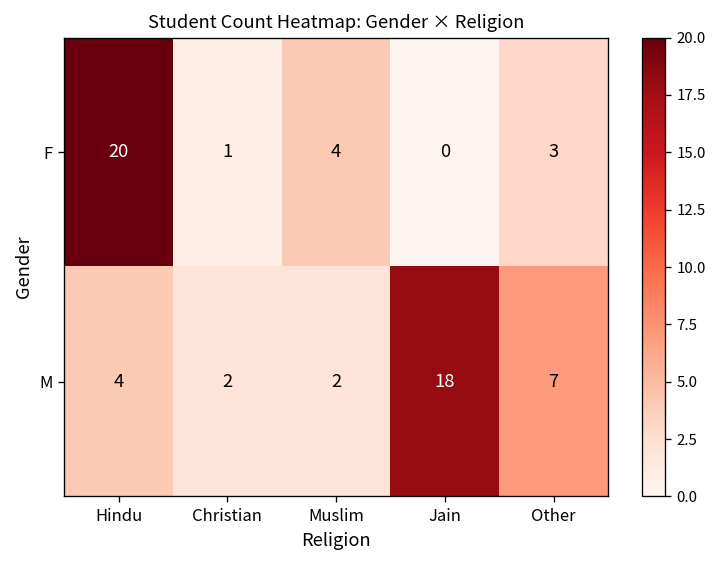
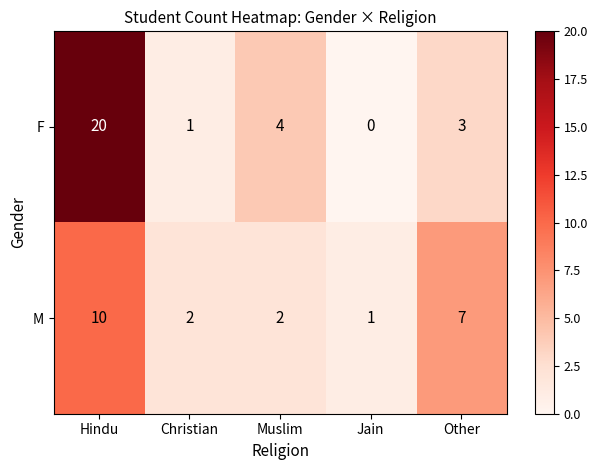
  {
    "F": {
      "Hindu": 20,
      "Christian": 1,
      "Muslim": 4,
      "Jain": 0,
      "Other": 3
    },
    "M": {
-     "Hindu": 4,
+     "Hindu": 10,
      "Christian": 2,
      "Muslim": 2,
-     "Jain": 18,
+     "Jain": 1,
      "Other": 7
    }
  }
